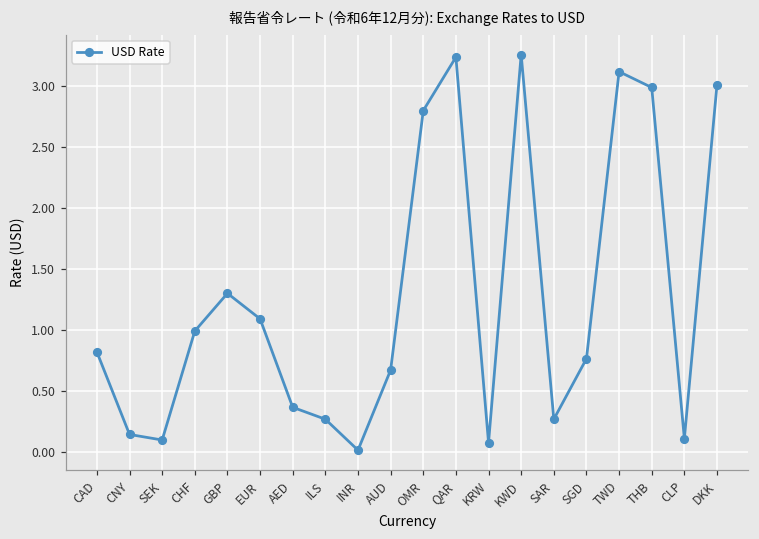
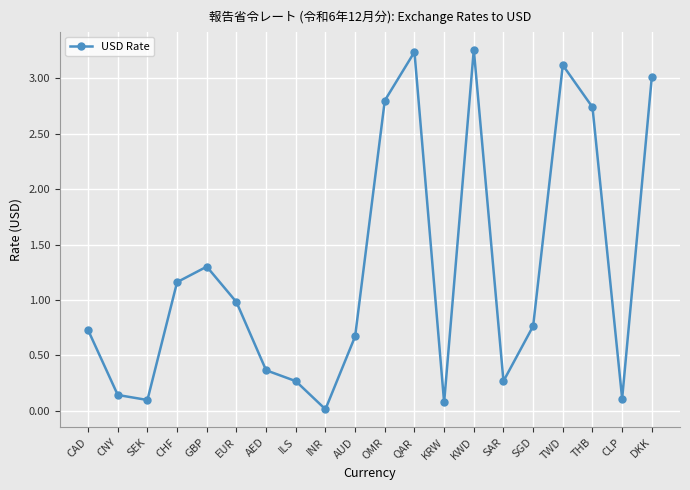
  {
-   "CAD": 0.82,
+   "CAD": 0.73,
    "CNY": 0.14,
    "SEK": 0.10,
-   "CHF": 0.99,
+   "CHF": 1.16,
    "GBP": 1.30,
-   "EUR": 1.09,
+   "EUR": 0.98,
    "AED": 0.36,
    "ILS": 0.27,
    "INR": 0.01,
    "AUD": 0.67,
    "OMR": 2.80,
    "QAR": 3.24,
    "KRW": 0.07,
    "KWD": 3.26,
    "SAR": 0.27,
    "SGD": 0.76,
    "TWD": 3.12,
-   "THB": 2.99,
+   "THB": 2.74,
    "CLP": 0.11,
    "DKK": 3.01
  }
